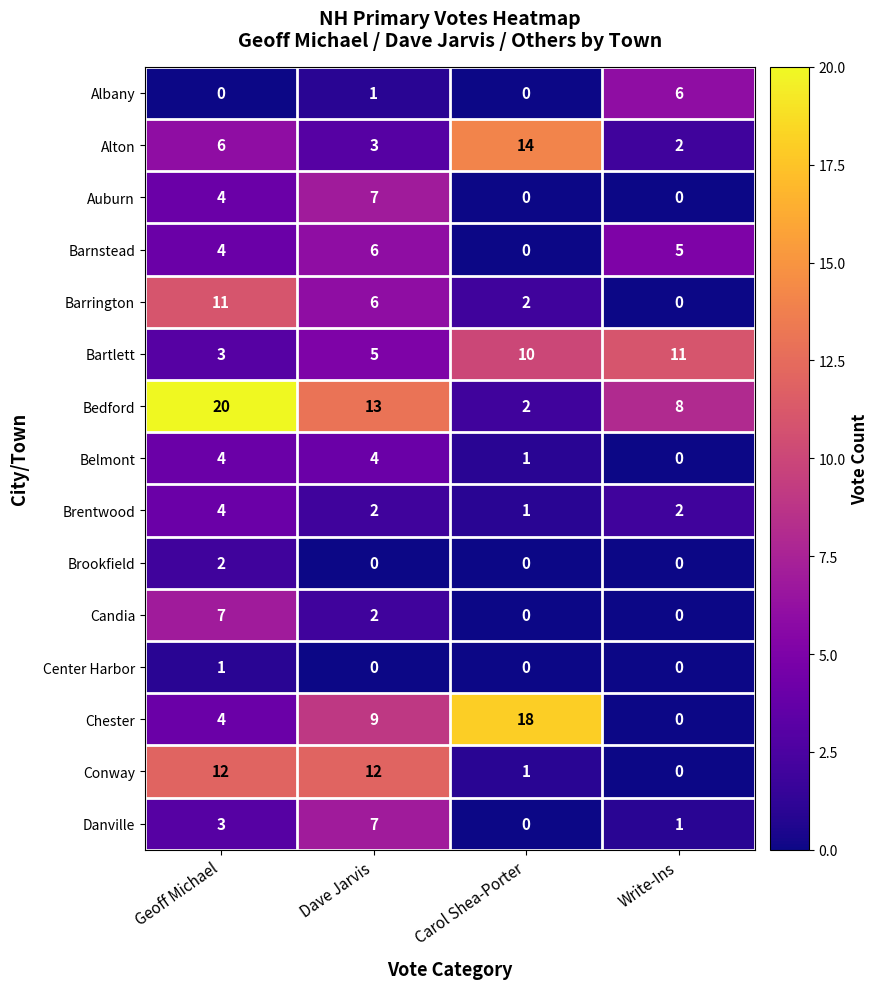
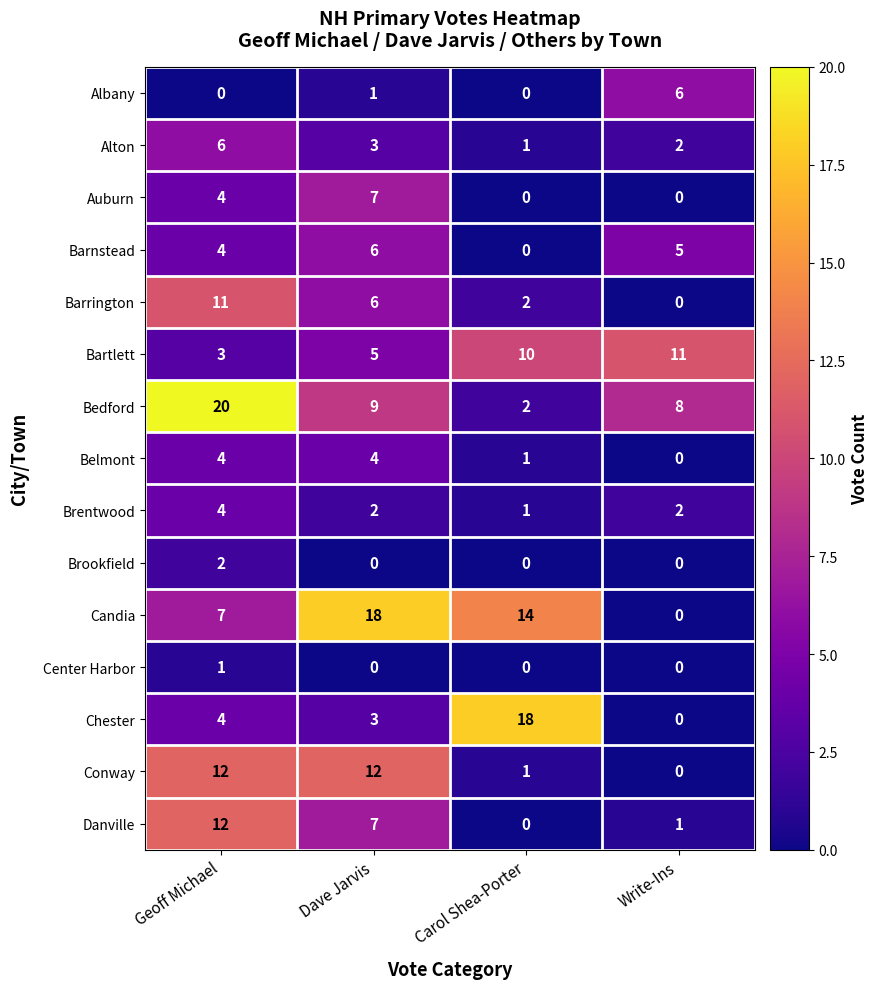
  {
    "Albany": {
      "Geoff Michael": 0,
      "Dave Jarvis": 1,
      "Carol Shea-Porter": 0,
      "Write-Ins": 6
    },
    "Alton": {
      "Geoff Michael": 6,
      "Dave Jarvis": 3,
-     "Carol Shea-Porter": 14,
+     "Carol Shea-Porter": 1,
      "Write-Ins": 2
    },
    "Auburn": {
      "Geoff Michael": 4,
      "Dave Jarvis": 7,
      "Carol Shea-Porter": 0,
      "Write-Ins": 0
    },
    "Barnstead": {
      "Geoff Michael": 4,
      "Dave Jarvis": 6,
      "Carol Shea-Porter": 0,
      "Write-Ins": 5
    },
    "Barrington": {
      "Geoff Michael": 11,
      "Dave Jarvis": 6,
      "Carol Shea-Porter": 2,
      "Write-Ins": 0
    },
    "Bartlett": {
      "Geoff Michael": 3,
      "Dave Jarvis": 5,
      "Carol Shea-Porter": 10,
      "Write-Ins": 11
    },
    "Bedford": {
      "Geoff Michael": 20,
-     "Dave Jarvis": 13,
+     "Dave Jarvis": 9,
      "Carol Shea-Porter": 2,
      "Write-Ins": 8
    },
    "Belmont": {
      "Geoff Michael": 4,
      "Dave Jarvis": 4,
      "Carol Shea-Porter": 1,
      "Write-Ins": 0
    },
    "Brentwood": {
      "Geoff Michael": 4,
      "Dave Jarvis": 2,
      "Carol Shea-Porter": 1,
      "Write-Ins": 2
    },
    "Brookfield": {
      "Geoff Michael": 2,
      "Dave Jarvis": 0,
      "Carol Shea-Porter": 0,
      "Write-Ins": 0
    },
    "Candia": {
      "Geoff Michael": 7,
-     "Dave Jarvis": 2,
-     "Carol Shea-Porter": 0,
+     "Dave Jarvis": 18,
+     "Carol Shea-Porter": 14,
      "Write-Ins": 0
    },
    "Center Harbor": {
      "Geoff Michael": 1,
      "Dave Jarvis": 0,
      "Carol Shea-Porter": 0,
      "Write-Ins": 0
    },
    "Chester": {
      "Geoff Michael": 4,
-     "Dave Jarvis": 9,
+     "Dave Jarvis": 3,
      "Carol Shea-Porter": 18,
      "Write-Ins": 0
    },
    "Conway": {
      "Geoff Michael": 12,
      "Dave Jarvis": 12,
      "Carol Shea-Porter": 1,
      "Write-Ins": 0
    },
    "Danville": {
-     "Geoff Michael": 3,
+     "Geoff Michael": 12,
      "Dave Jarvis": 7,
      "Carol Shea-Porter": 0,
      "Write-Ins": 1
    }
  }
